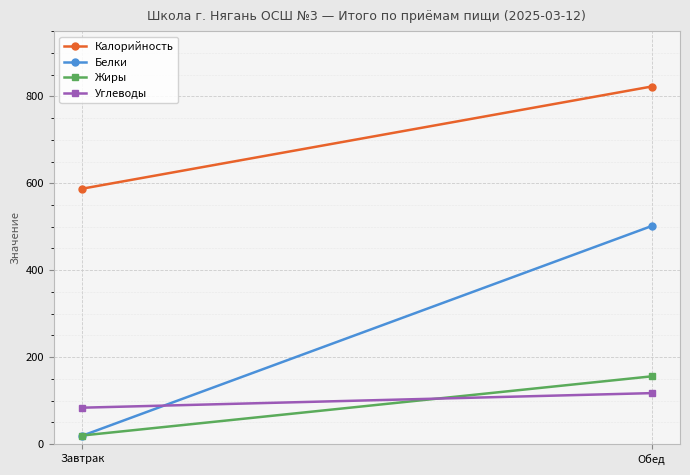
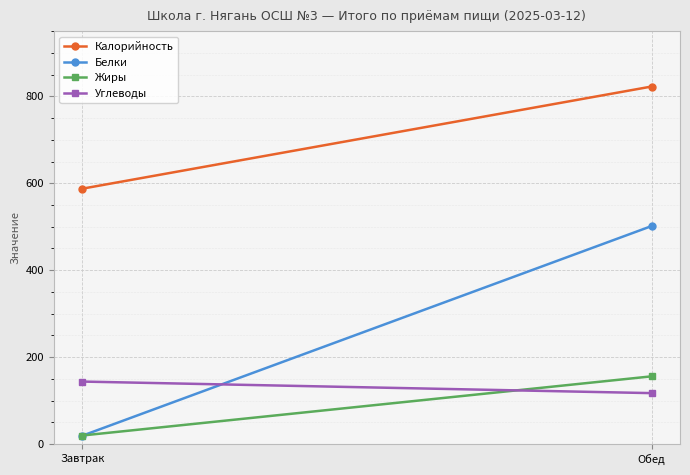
  {
    "Калорийность": {
      "Завтрак": 590,
      "Обед": 820
    },
    "Белки": {
      "Обед": 500
    },
    "Жиры": {
      "Обед": 160
    },
    "Углеводы": {
-     "Завтрак": 80,
+     "Завтрак": 140,
      "Обед": 120
    }
  }
